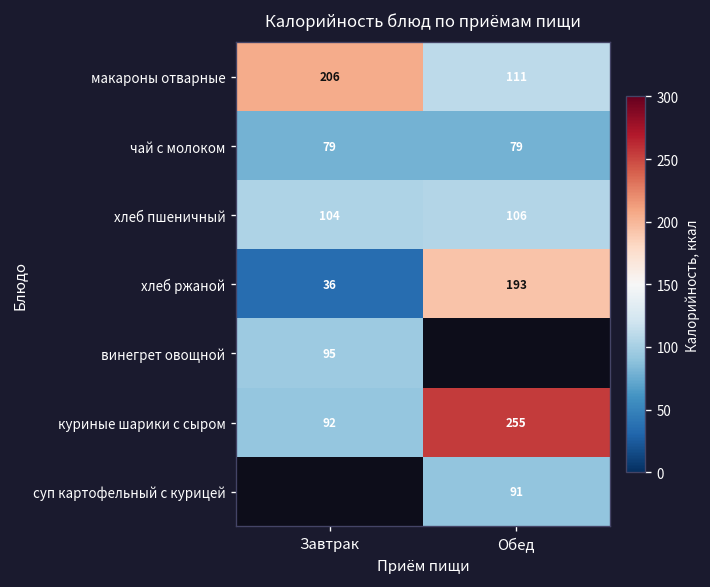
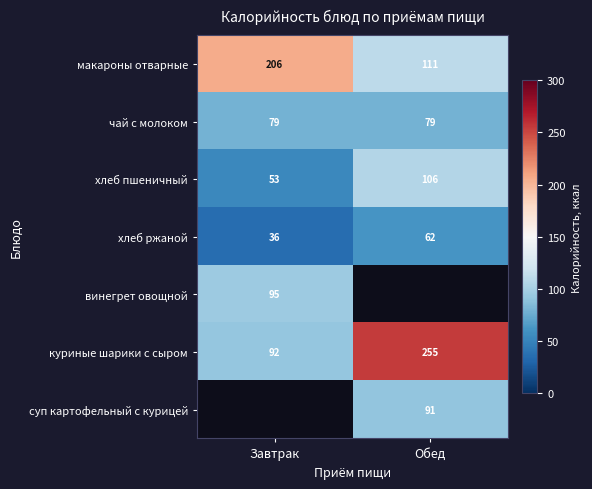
  {
    "макароны отварные": {
      "Завтрак": 206,
      "Обед": 111
    },
    "чай с молоком": {
      "Завтрак": 79,
      "Обед": 79
    },
    "хлеб пшеничный": {
-     "Завтрак": 104,
+     "Завтрак": 53,
      "Обед": 106
    },
    "хлеб ржаной": {
      "Завтрак": 36,
-     "Обед": 193
+     "Обед": 62
    },
    "винегрет овощной": {
      "Завтрак": 95
    },
    "куриные шарики с сыром": {
      "Завтрак": 92,
      "Обед": 255
    },
    "суп картофельный с курицей": {
      "Обед": 91
    }
  }
